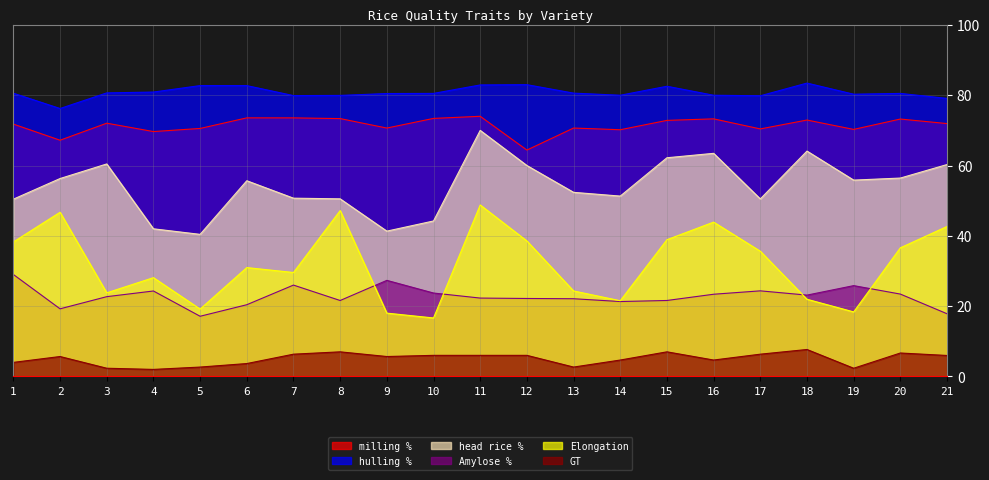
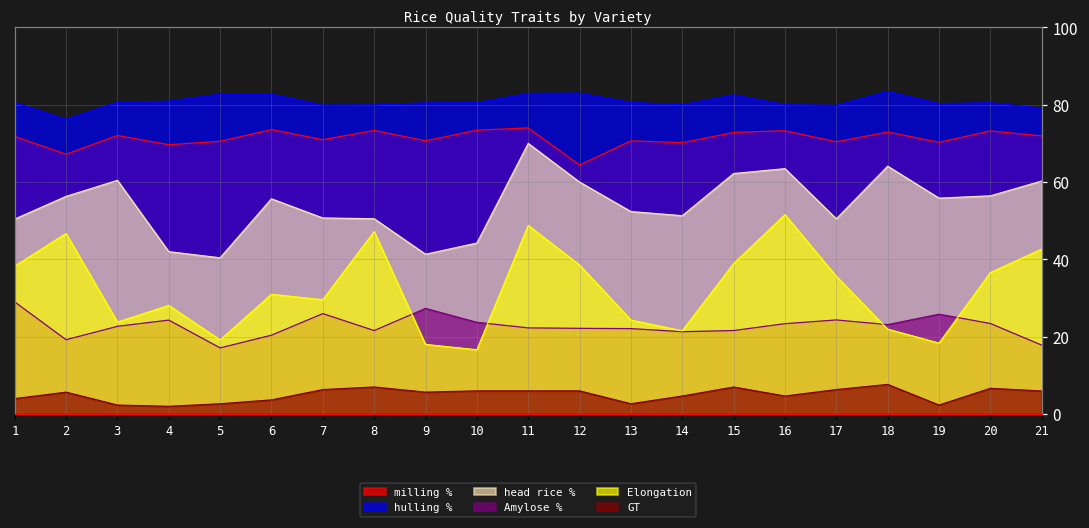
  {
    "milling %": {
      "1": 72,
      "2": 67,
      "3": 72,
      "4": 70,
      "5": 71,
      "6": 74,
-     "7": 74,
+     "7": 71,
      "8": 73,
      "9": 71,
      "10": 73,
      "11": 74,
      "12": 64,
      "13": 71,
      "14": 70,
      "15": 73,
      "16": 73,
      "17": 70,
      "18": 73,
      "19": 70,
      "20": 73,
      "21": 72
    },
    "hulling %": {
      "1": 81,
      "2": 76,
      "3": 81,
      "4": 81,
      "5": 83,
      "6": 83,
      "7": 80,
      "8": 80,
      "9": 80,
      "10": 81,
      "11": 83,
      "12": 83,
      "13": 81,
      "14": 80,
      "15": 83,
      "16": 80,
      "17": 80,
      "18": 83,
      "19": 80,
      "20": 81,
      "21": 79
    },
    "head rice %": {
      "1": 50,
      "2": 56,
      "3": 60,
      "4": 42,
      "5": 40,
      "6": 56,
      "7": 51,
      "8": 51,
      "9": 41,
      "10": 44,
      "11": 70,
      "12": 60,
      "13": 52,
      "14": 51,
      "15": 62,
      "16": 63,
      "17": 51,
      "18": 64,
      "19": 56,
      "20": 56,
      "21": 60
    },
    "Amylose %": {
      "1": 29,
      "2": 19,
      "3": 23,
      "4": 24,
      "5": 17,
      "6": 20,
      "7": 26,
      "8": 22,
      "9": 27,
      "10": 24,
      "11": 22,
      "12": 22,
      "13": 22,
      "15": 22,
      "16": 23,
      "17": 24,
      "18": 23,
      "19": 26,
      "20": 23,
      "21": 18
    },
    "Elongation": {
      "1": 38,
      "2": 47,
      "3": 24,
      "4": 28,
      "5": 19,
      "6": 31,
      "7": 30,
      "8": 47,
      "9": 18,
      "10": 17,
      "11": 49,
      "12": 39,
      "13": 24,
      "15": 39,
-     "16": 44,
+     "16": 52,
      "17": 36,
      "18": 22,
      "19": 18,
      "20": 37,
      "21": 43
    },
    "GT": {
      "1": 4,
      "2": 6,
      "3": 2,
      "4": 2,
      "5": 3,
      "6": 4,
      "7": 6,
      "8": 7,
      "9": 6,
      "10": 6,
      "11": 6,
      "12": 6,
      "13": 3,
      "14": 5,
      "15": 7,
      "16": 5,
      "17": 6,
      "18": 8,
      "19": 2,
      "20": 7,
      "21": 6
    }
  }
